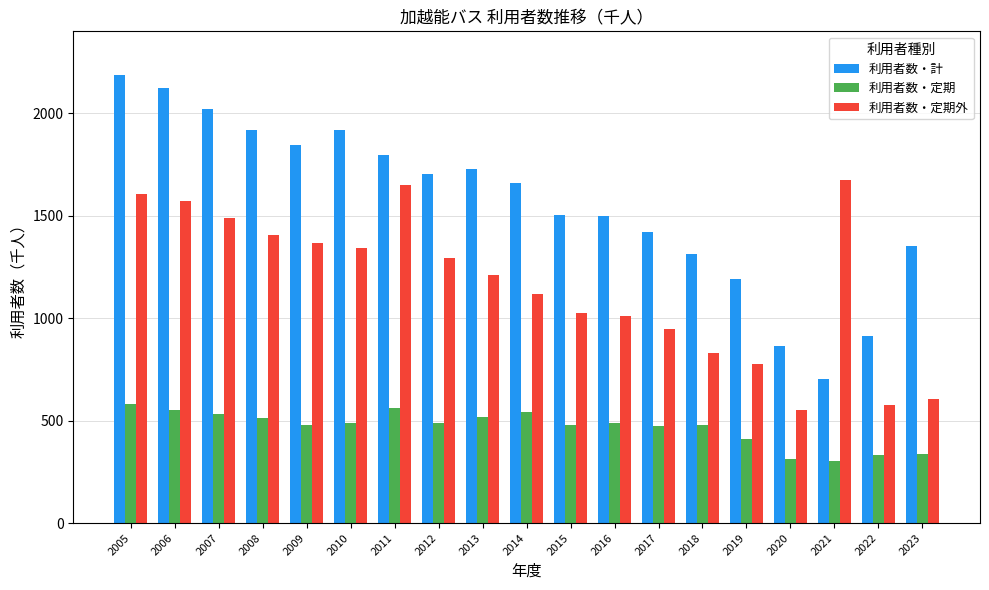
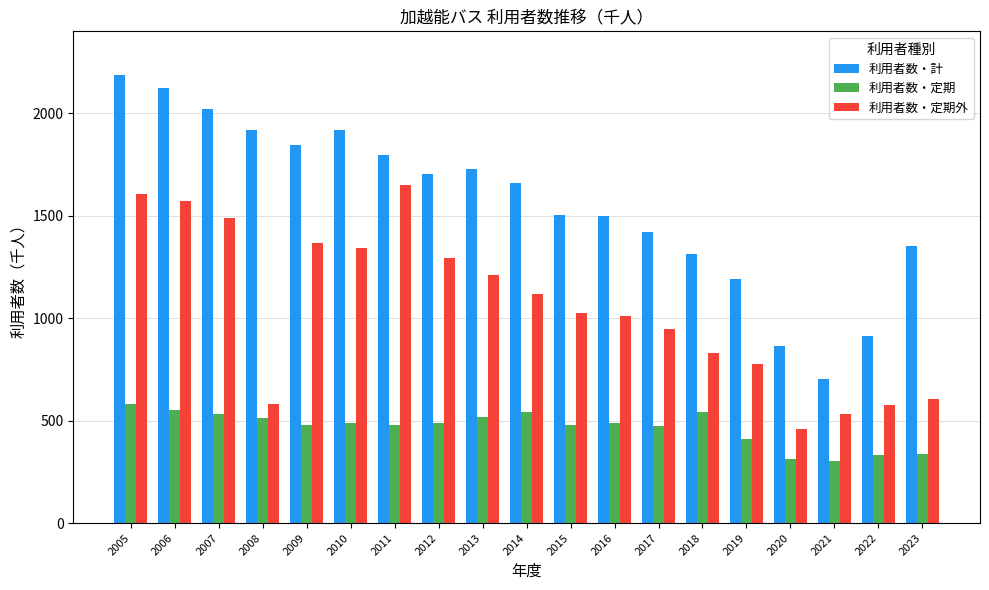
  {
    "利用者数・計": {
      "2005": 2190,
      "2006": 2130,
      "2007": 2020,
      "2008": 1920,
      "2009": 1850,
      "2010": 1920,
      "2011": 1800,
      "2012": 1710,
      "2013": 1730,
      "2014": 1660,
      "2015": 1510,
      "2016": 1500,
      "2017": 1420,
      "2018": 1310,
      "2019": 1190,
      "2020": 870,
      "2021": 710,
      "2022": 910,
      "2023": 1350
    },
    "利用者数・定期": {
      "2005": 580,
      "2006": 550,
      "2007": 530,
      "2008": 510,
      "2009": 480,
      "2010": 490,
-     "2011": 560,
+     "2011": 480,
      "2012": 490,
      "2013": 520,
      "2014": 540,
      "2015": 480,
      "2016": 490,
      "2017": 480,
-     "2018": 480,
+     "2018": 540,
      "2019": 410,
      "2020": 310,
      "2021": 300,
      "2022": 330,
      "2023": 340
    },
    "利用者数・定期外": {
      "2005": 1610,
      "2006": 1570,
      "2007": 1490,
-     "2008": 1410,
+     "2008": 580,
      "2009": 1370,
      "2010": 1340,
      "2011": 1650,
      "2012": 1300,
      "2013": 1210,
      "2014": 1120,
      "2015": 1030,
      "2016": 1010,
      "2017": 950,
      "2018": 830,
      "2019": 780,
-     "2020": 550,
-     "2021": 1680,
+     "2020": 460,
+     "2021": 530,
      "2022": 580,
      "2023": 610
    }
  }
